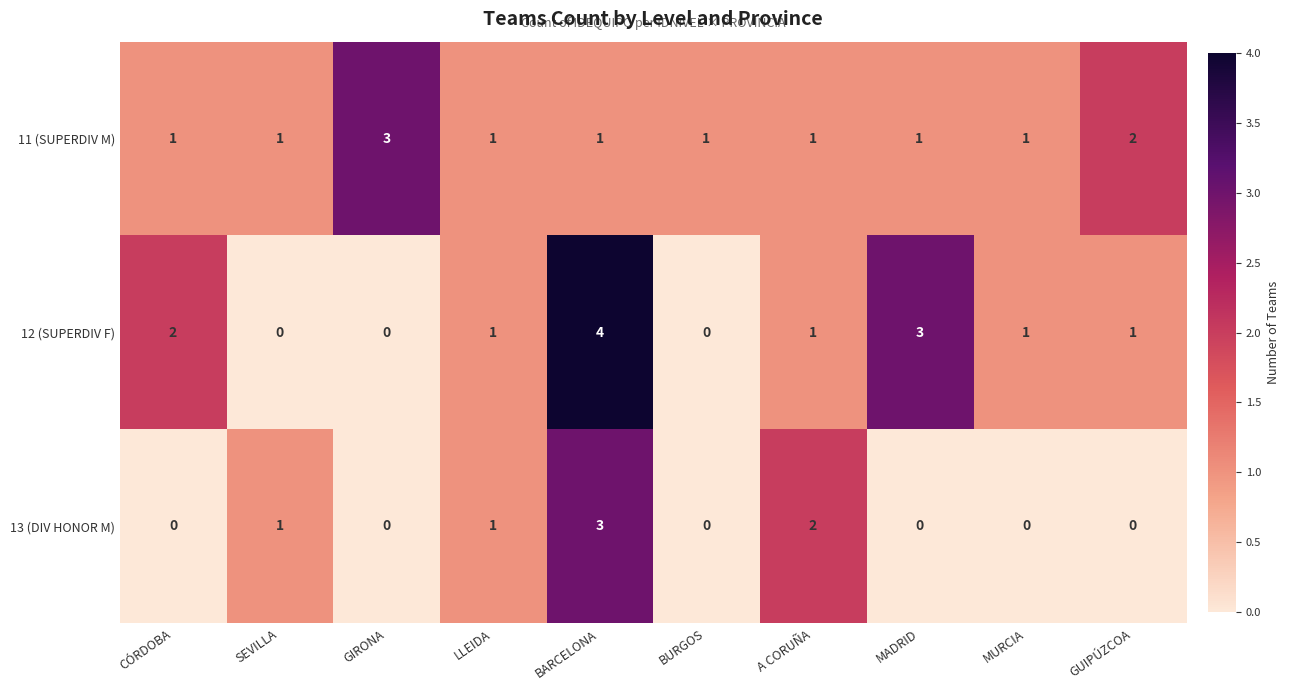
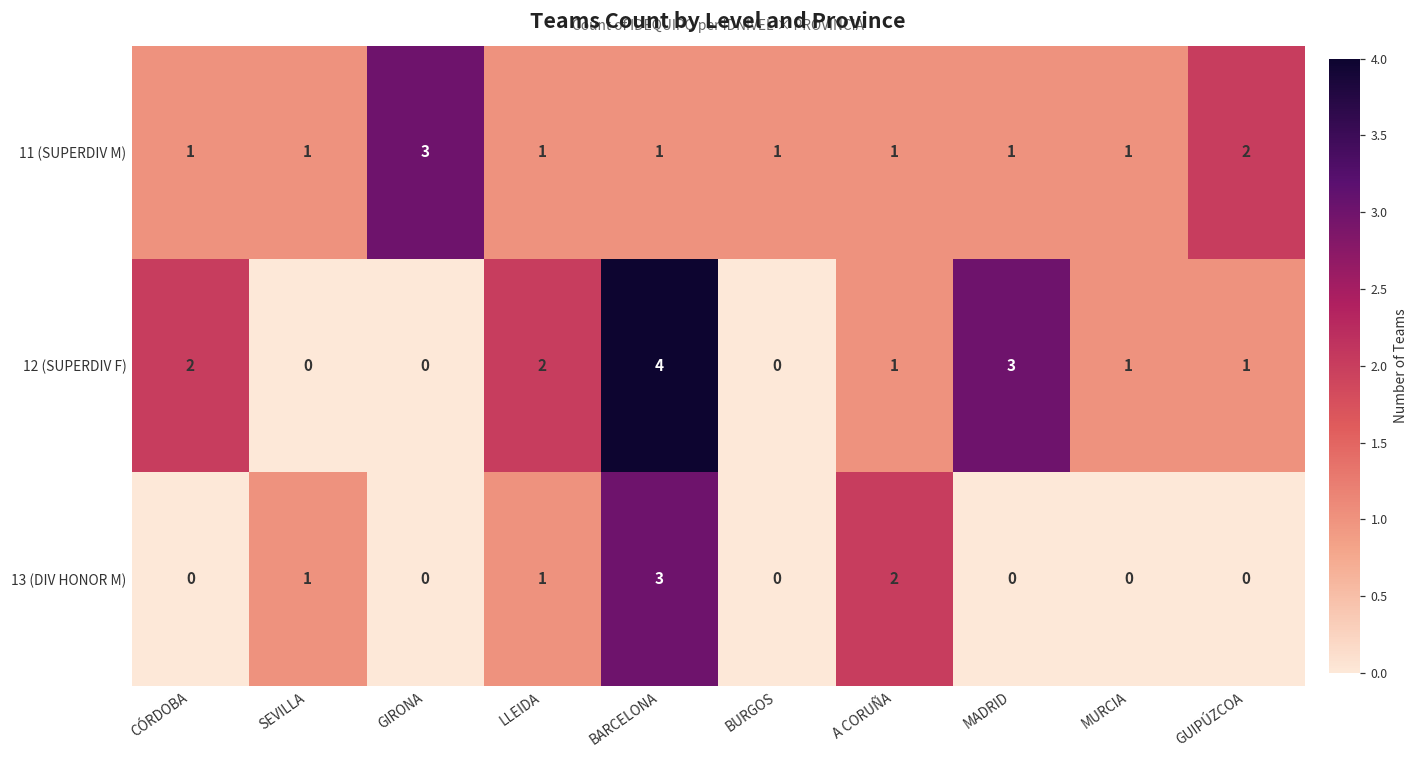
  {
    "11 (SUPERDIV M)": {
      "CÓRDOBA": 1,
      "SEVILLA": 1,
      "GIRONA": 3,
      "LLEIDA": 1,
      "BARCELONA": 1,
      "BURGOS": 1,
      "A CORUÑA": 1,
      "MADRID": 1,
      "MURCIA": 1,
      "GUIPÚZCOA": 2
    },
    "12 (SUPERDIV F)": {
      "CÓRDOBA": 2,
      "SEVILLA": 0,
      "GIRONA": 0,
-     "LLEIDA": 1,
+     "LLEIDA": 2,
      "BARCELONA": 4,
      "BURGOS": 0,
      "A CORUÑA": 1,
      "MADRID": 3,
      "MURCIA": 1,
      "GUIPÚZCOA": 1
    },
    "13 (DIV HONOR M)": {
      "CÓRDOBA": 0,
      "SEVILLA": 1,
      "GIRONA": 0,
      "LLEIDA": 1,
      "BARCELONA": 3,
      "BURGOS": 0,
      "A CORUÑA": 2,
      "MADRID": 0,
      "MURCIA": 0,
      "GUIPÚZCOA": 0
    }
  }
